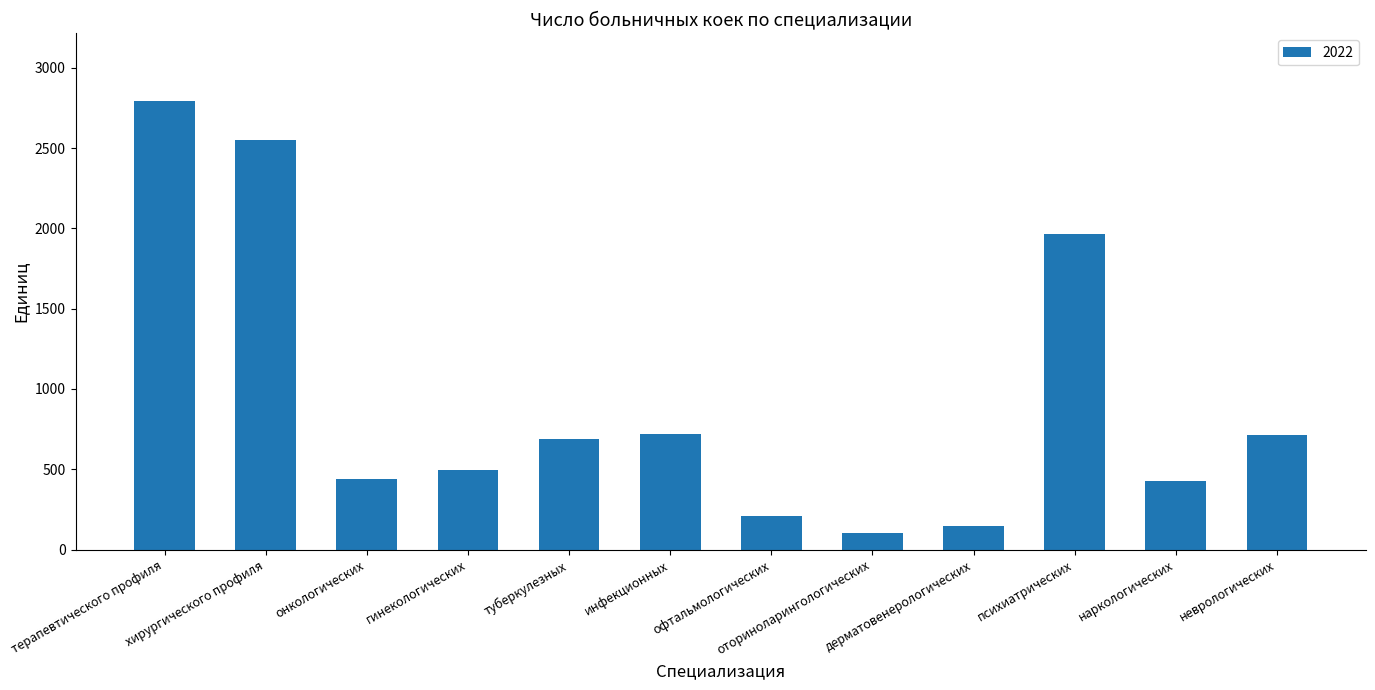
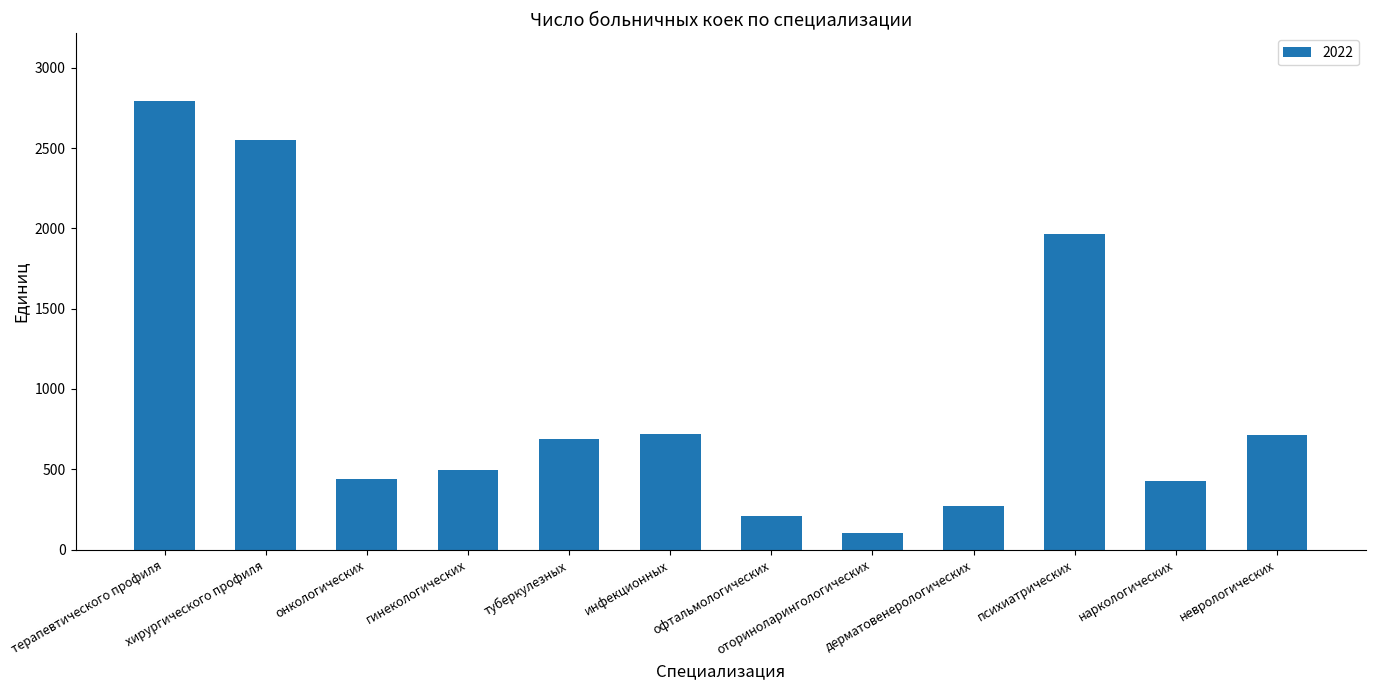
  {
    "терапевтического профиля": 2800,
    "хирургического профиля": 2550,
    "онкологических": 440,
    "гинекологических": 500,
    "туберкулезных": 690,
    "инфекционных": 720,
    "офтальмологических": 210,
    "оториноларингологических": 100,
-   "дерматовенерологических": 150,
+   "дерматовенерологических": 270,
    "психиатрических": 1970,
    "наркологических": 420,
    "неврологических": 710
  }
